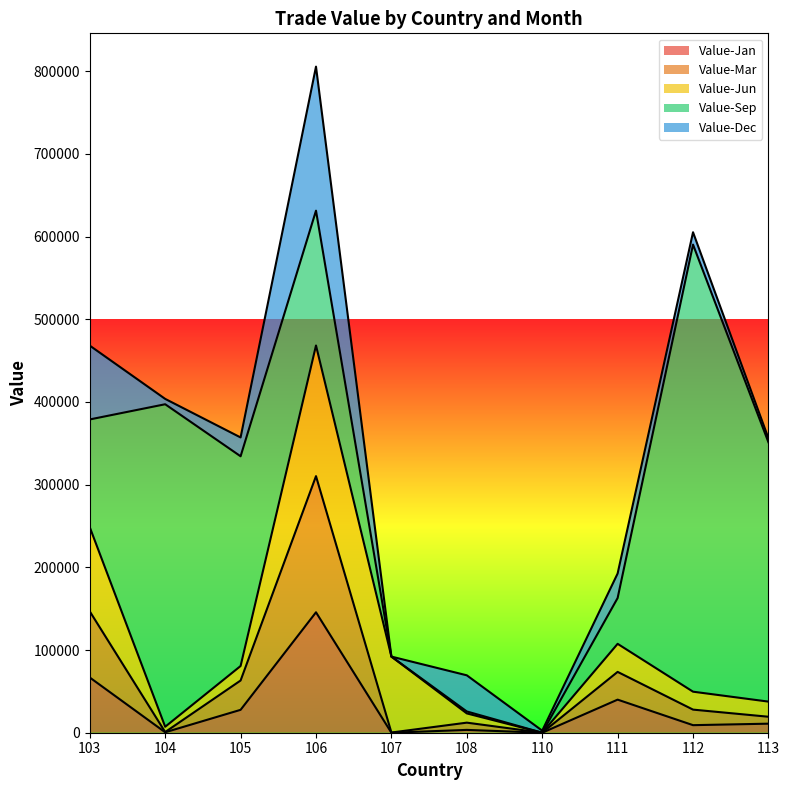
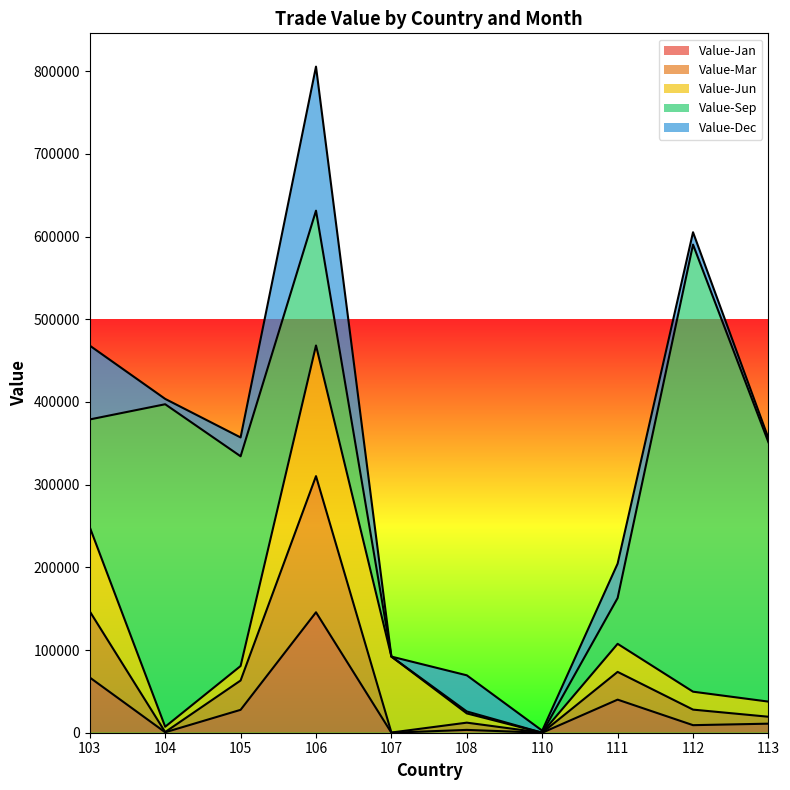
  {
    "Value-Jun": {
      "103": 100000,
      "104": 10000,
      "105": 20000,
      "106": 160000,
      "111": 30000,
      "112": 20000,
      "113": 20000
    },
    "Value-Sep": {
      "103": 130000,
      "104": 390000,
      "105": 250000,
      "106": 160000,
      "111": 60000,
      "112": 540000,
      "113": 310000
    },
    "Value-Dec": {
      "103": 90000,
      "104": 10000,
      "105": 20000,
      "106": 170000,
      "108": 40000,
-     "111": 30000,
+     "111": 40000,
      "112": 10000,
      "113": 0
    }
  }
